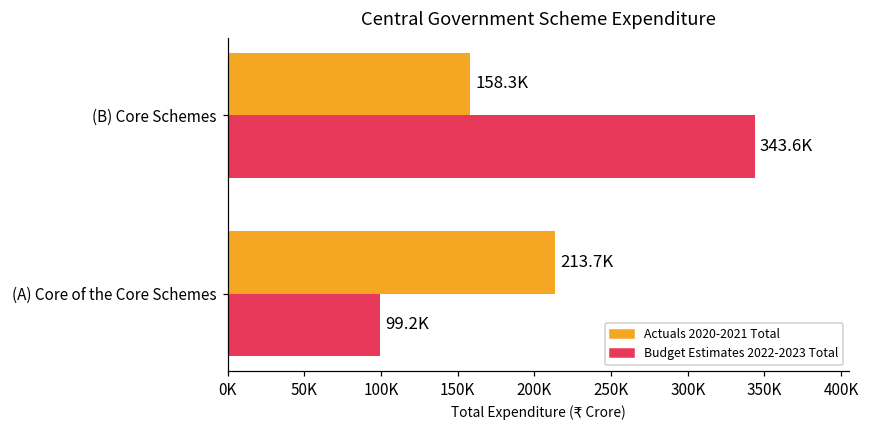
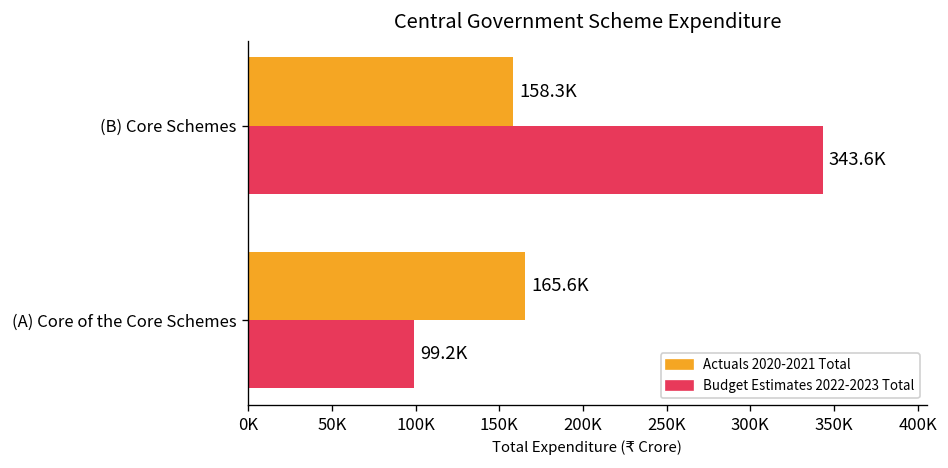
  {
    "Actuals 2020-2021 Total": {
      "(B) Core Schemes": "158.3K",
-     "(A) Core of the Core Schemes": "213.7K"
+     "(A) Core of the Core Schemes": "165.6K"
    },
    "Budget Estimates 2022-2023 Total": {
      "(B) Core Schemes": "343.6K",
      "(A) Core of the Core Schemes": "99.2K"
    }
  }
